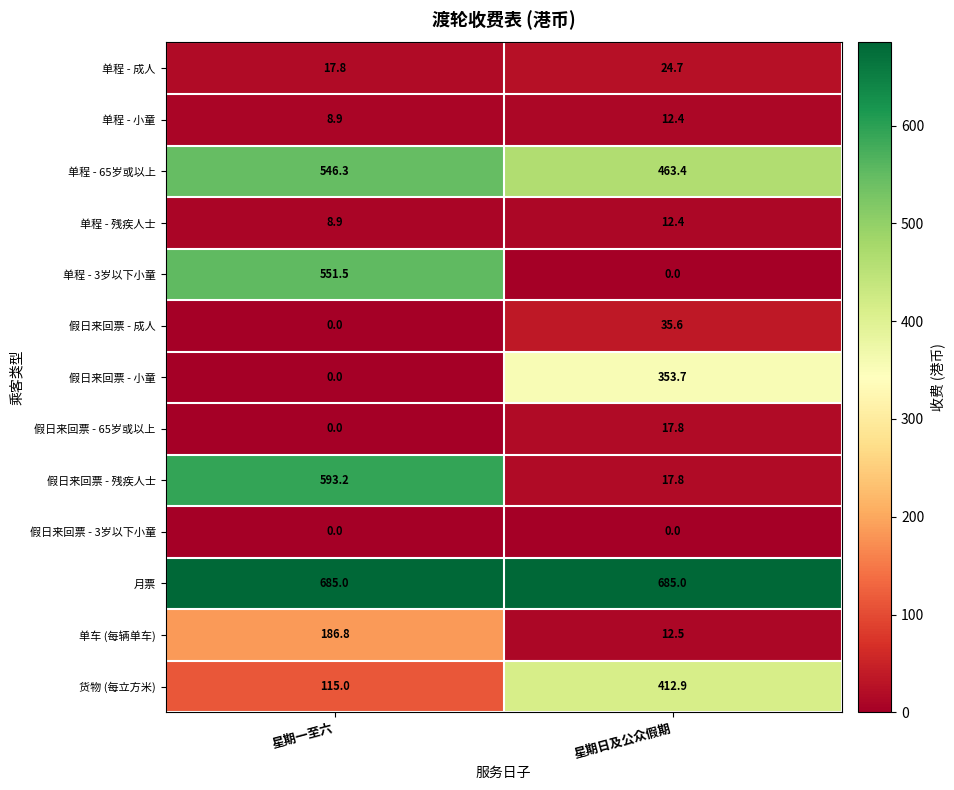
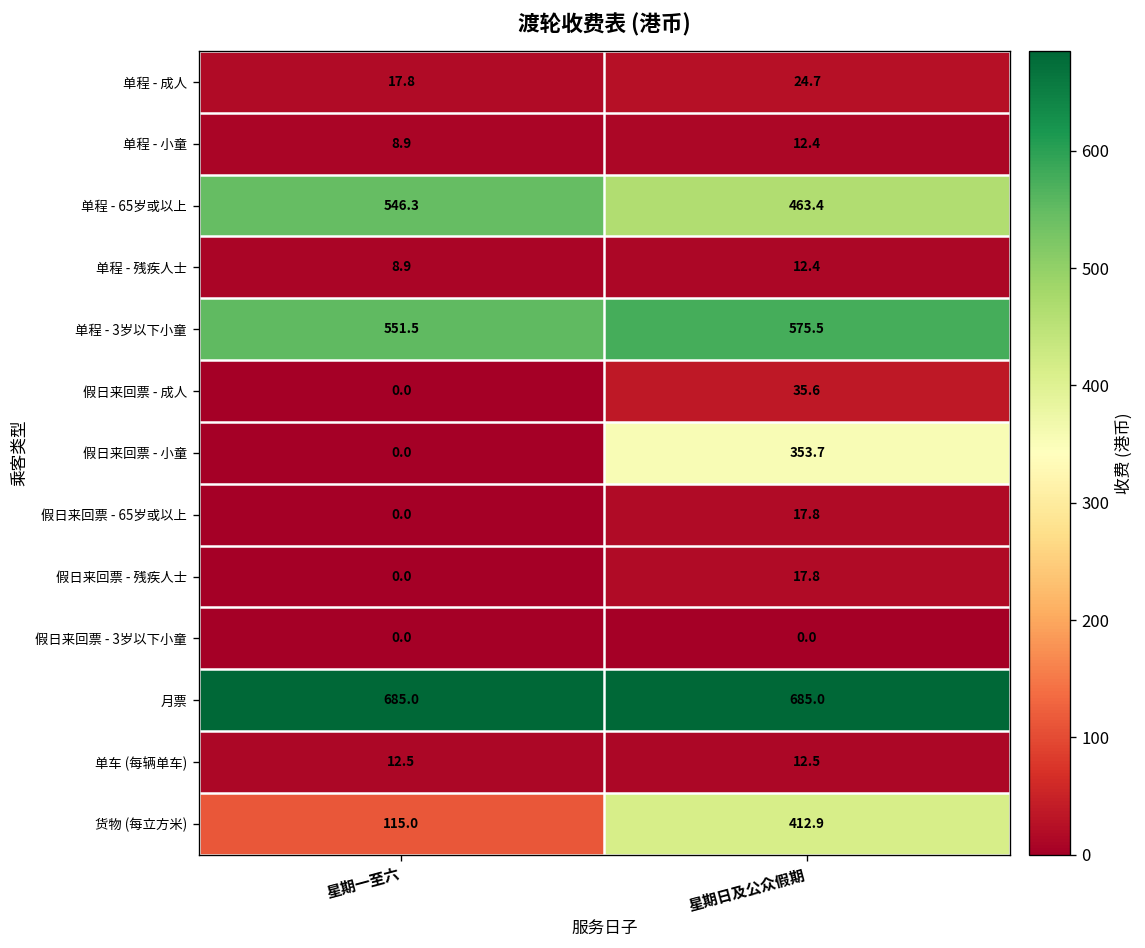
  {
    "单程 - 成人": {
      "星期一至六": 17.8,
      "星期日及公众假期": 24.7
    },
    "单程 - 小童": {
      "星期一至六": 8.9,
      "星期日及公众假期": 12.4
    },
    "单程 - 65岁或以上": {
      "星期一至六": 546.3,
      "星期日及公众假期": 463.4
    },
    "单程 - 残疾人士": {
      "星期一至六": 8.9,
      "星期日及公众假期": 12.4
    },
    "单程 - 3岁以下小童": {
      "星期一至六": 551.5,
-     "星期日及公众假期": 0.0
+     "星期日及公众假期": 575.5
    },
    "假日来回票 - 成人": {
      "星期一至六": 0.0,
      "星期日及公众假期": 35.6
    },
    "假日来回票 - 小童": {
      "星期一至六": 0.0,
      "星期日及公众假期": 353.7
    },
    "假日来回票 - 65岁或以上": {
      "星期一至六": 0.0,
      "星期日及公众假期": 17.8
    },
    "假日来回票 - 残疾人士": {
-     "星期一至六": 593.2,
+     "星期一至六": 0.0,
      "星期日及公众假期": 17.8
    },
    "假日来回票 - 3岁以下小童": {
      "星期一至六": 0.0,
      "星期日及公众假期": 0.0
    },
    "月票": {
      "星期一至六": 685.0,
      "星期日及公众假期": 685.0
    },
    "单车 (每辆单车)": {
-     "星期一至六": 186.8,
+     "星期一至六": 12.5,
      "星期日及公众假期": 12.5
    },
    "货物 (每立方米)": {
      "星期一至六": 115.0,
      "星期日及公众假期": 412.9
    }
  }
